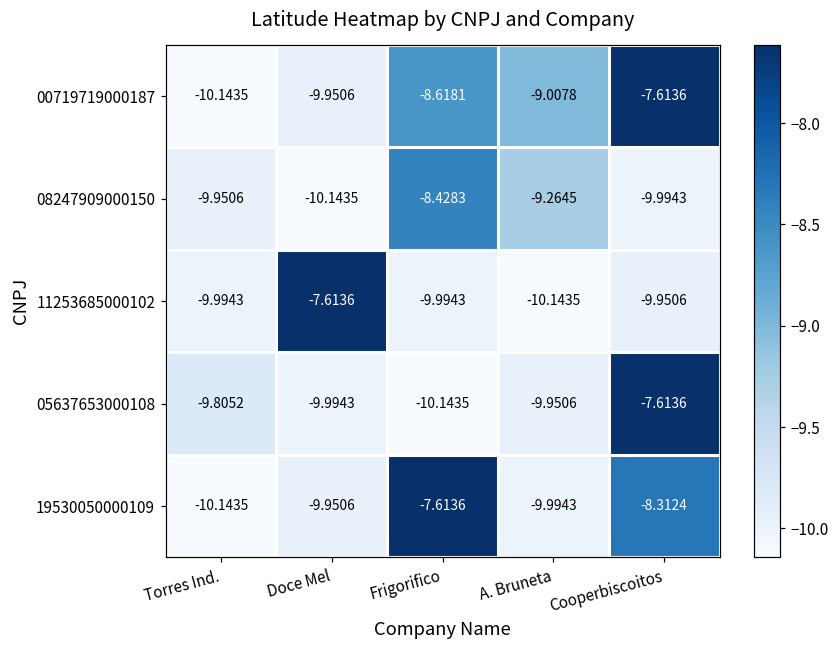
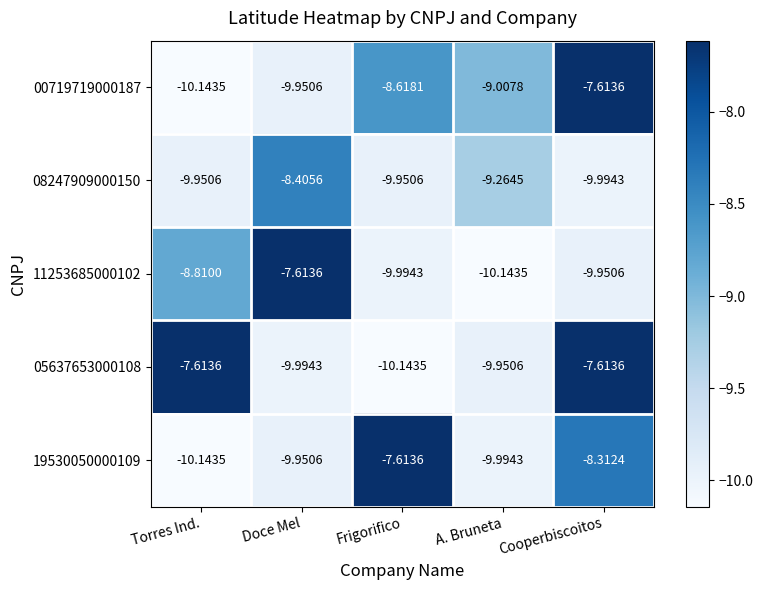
  {
    "00719719000187": {
      "Torres Ind.": -10.1435,
      "Doce Mel": -9.9506,
      "Frigorifico": -8.6181,
      "A. Bruneta": -9.0078,
      "Cooperbiscoitos": -7.6136
    },
    "08247909000150": {
      "Torres Ind.": -9.9506,
-     "Doce Mel": -10.1435,
-     "Frigorifico": -8.4283,
+     "Doce Mel": -8.4056,
+     "Frigorifico": -9.9506,
      "A. Bruneta": -9.2645,
      "Cooperbiscoitos": -9.9943
    },
    "11253685000102": {
-     "Torres Ind.": -9.9943,
+     "Torres Ind.": -8.8100,
      "Doce Mel": -7.6136,
      "Frigorifico": -9.9943,
      "A. Bruneta": -10.1435,
      "Cooperbiscoitos": -9.9506
    },
    "05637653000108": {
-     "Torres Ind.": -9.8052,
+     "Torres Ind.": -7.6136,
      "Doce Mel": -9.9943,
      "Frigorifico": -10.1435,
      "A. Bruneta": -9.9506,
      "Cooperbiscoitos": -7.6136
    },
    "19530050000109": {
      "Torres Ind.": -10.1435,
      "Doce Mel": -9.9506,
      "Frigorifico": -7.6136,
      "A. Bruneta": -9.9943,
      "Cooperbiscoitos": -8.3124
    }
  }
